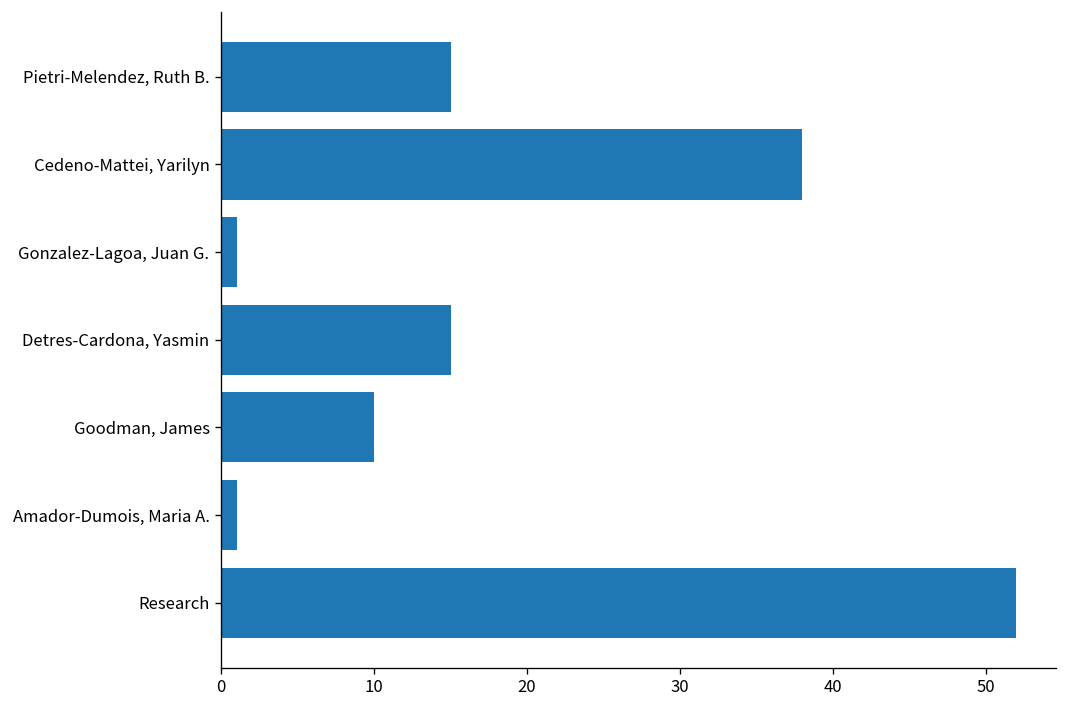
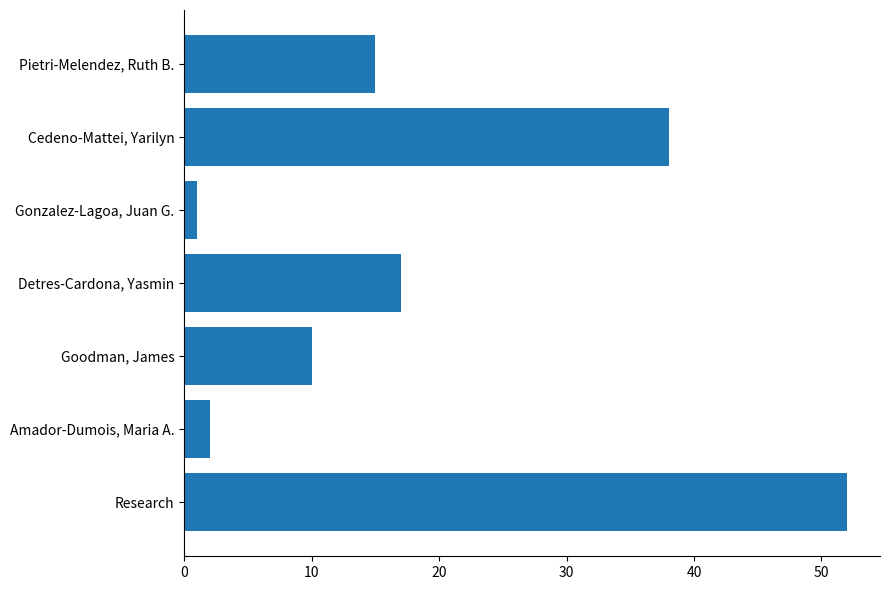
  {
    "Pietri-Melendez, Ruth B.": 15,
    "Cedeno-Mattei, Yarilyn": 38,
    "Gonzalez-Lagoa, Juan G.": 1,
-   "Detres-Cardona, Yasmin": 15,
+   "Detres-Cardona, Yasmin": 17,
    "Goodman, James": 10,
-   "Amador-Dumois, Maria A.": 1,
+   "Amador-Dumois, Maria A.": 2,
    "Research": 52
  }
